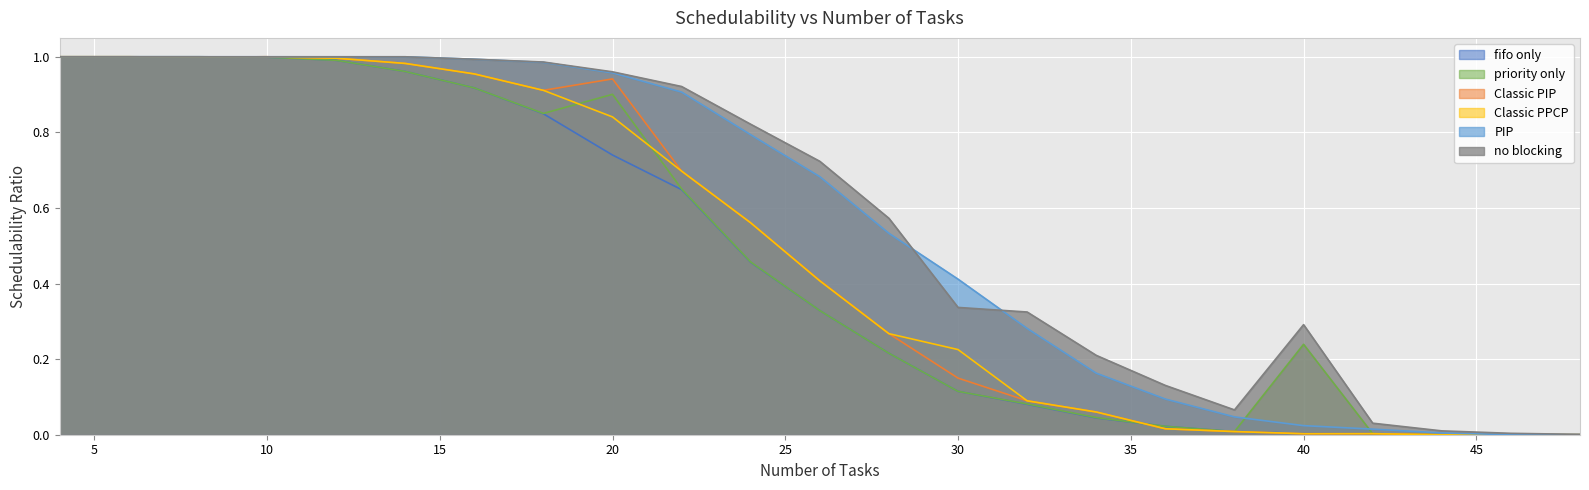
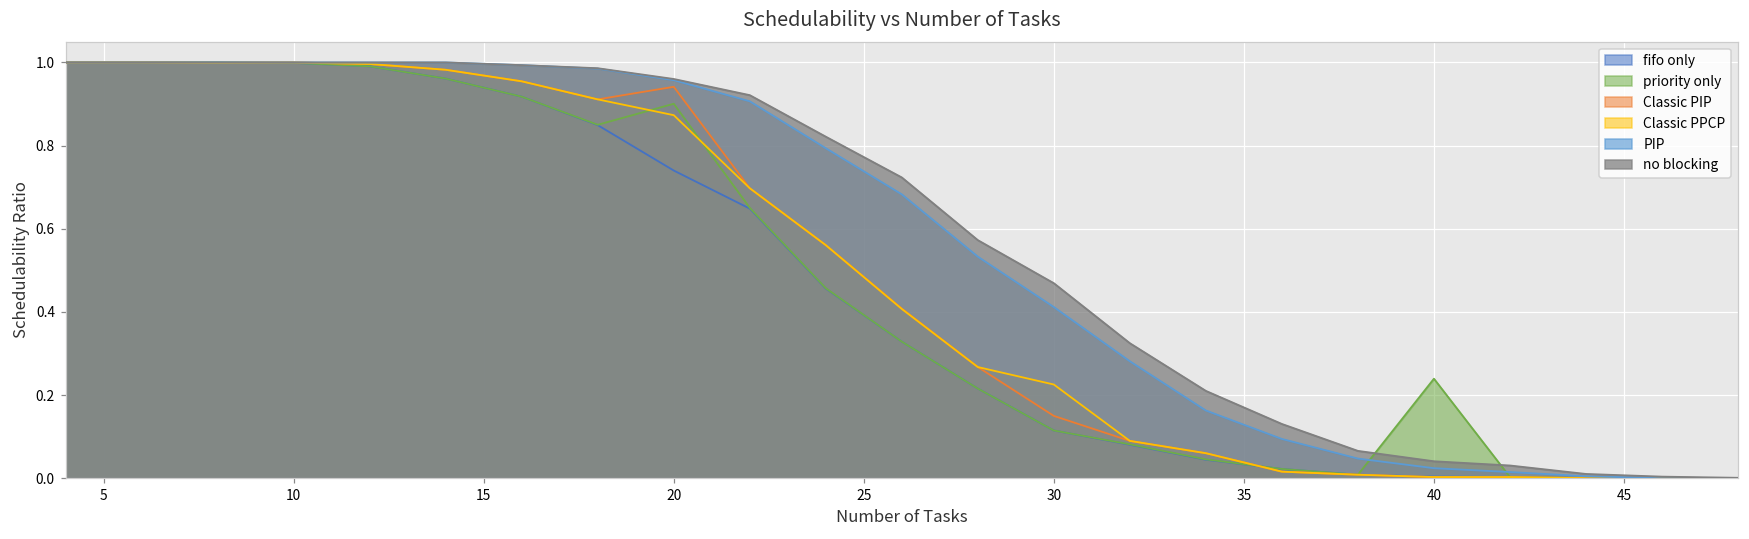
  {
    "priority only": {
      "20": 0.90,
      "40": 0.24
    },
    "Classic PIP": {
      "20": 0.94,
      "30": 0.15
    },
    "Classic PPCP": {
-     "20": 0.84,
+     "20": 0.87,
      "30": 0.23
    },
    "no blocking": {
-     "30": 0.34,
-     "40": 0.29
+     "30": 0.47,
+     "40": 0.04
    }
  }
